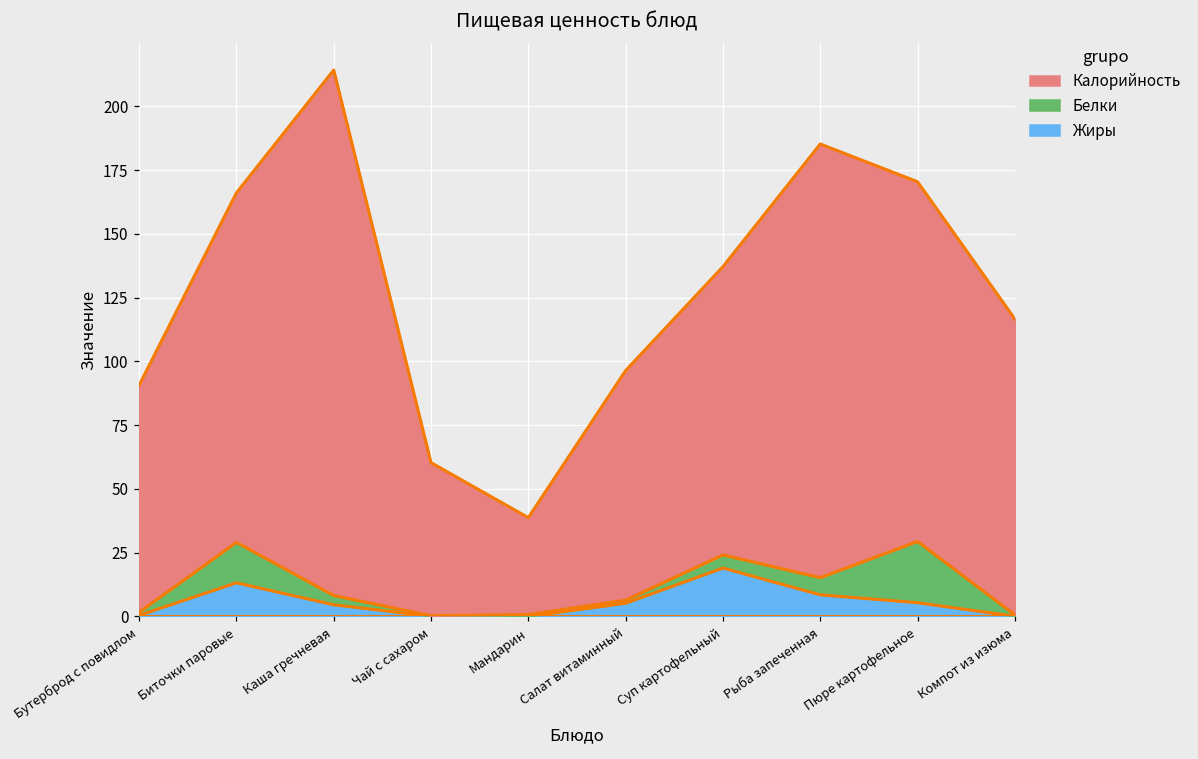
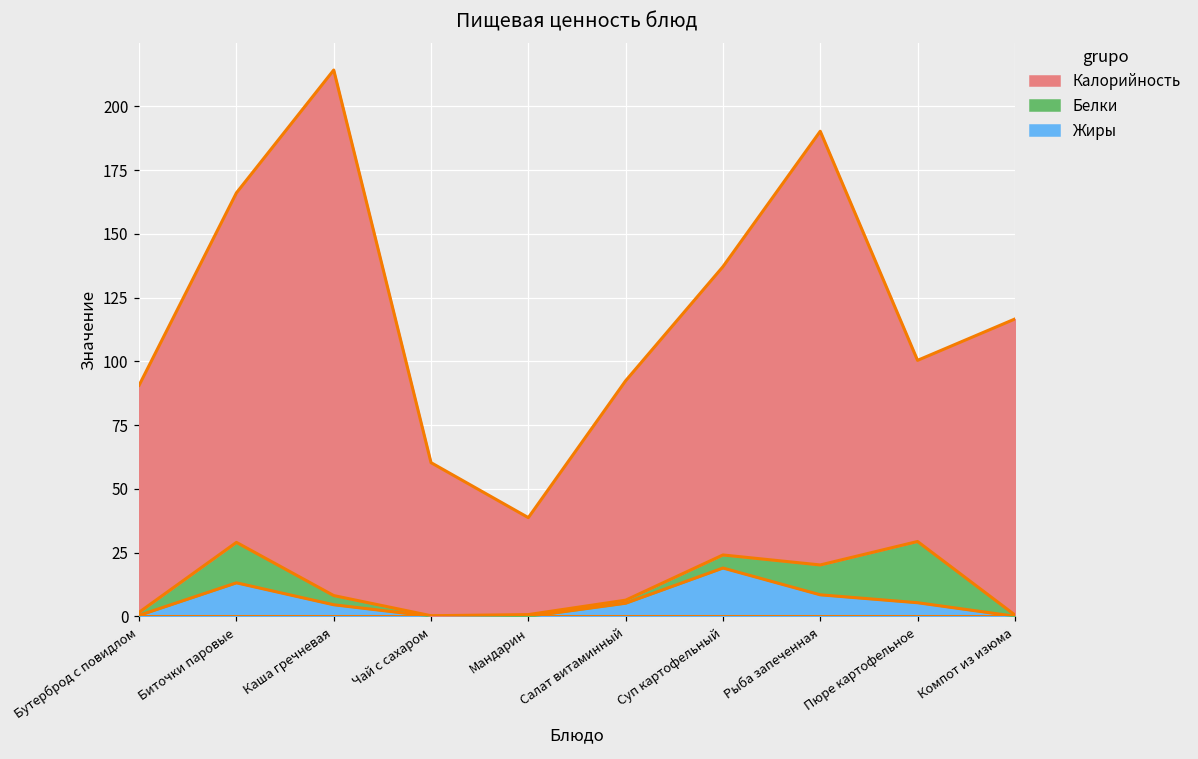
  {
    "Белки": {
      "Бутерброд с повидлом": 2,
      "Биточки паровые": 29,
      "Каша гречневая": 8,
      "Салат витаминный": 6,
      "Суп картофельный": 24,
-     "Рыба запеченная": 7,
+     "Рыба запеченная": 12,
      "Пюре картофельное": 29
    },
    "Жиры": {
      "Биточки паровые": 13,
      "Каша гречневая": 5,
      "Салат витаминный": 5,
      "Суп картофельный": 19,
      "Рыба запеченная": 9,
      "Пюре картофельное": 5
    },
    "Калорийность": {
      "Бутерброд с повидлом": 89,
      "Биточки паровые": 137,
      "Каша гречневая": 206,
      "Чай с сахаром": 60,
      "Мандарин": 38,
-     "Салат витаминный": 90,
+     "Салат витаминный": 86,
      "Суп картофельный": 113,
      "Рыба запеченная": 170,
-     "Пюре картофельное": 141,
+     "Пюре картофельное": 71,
      "Компот из изюма": 116
    }
  }
